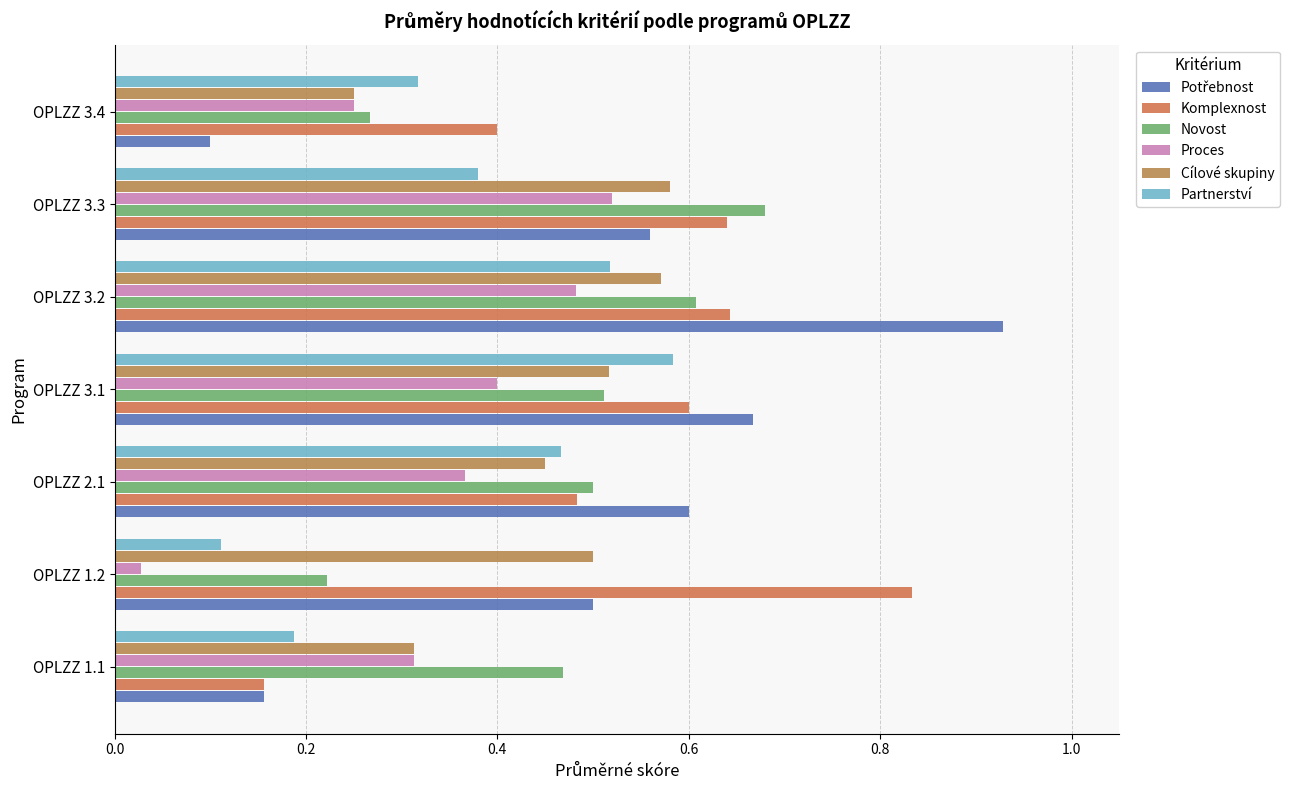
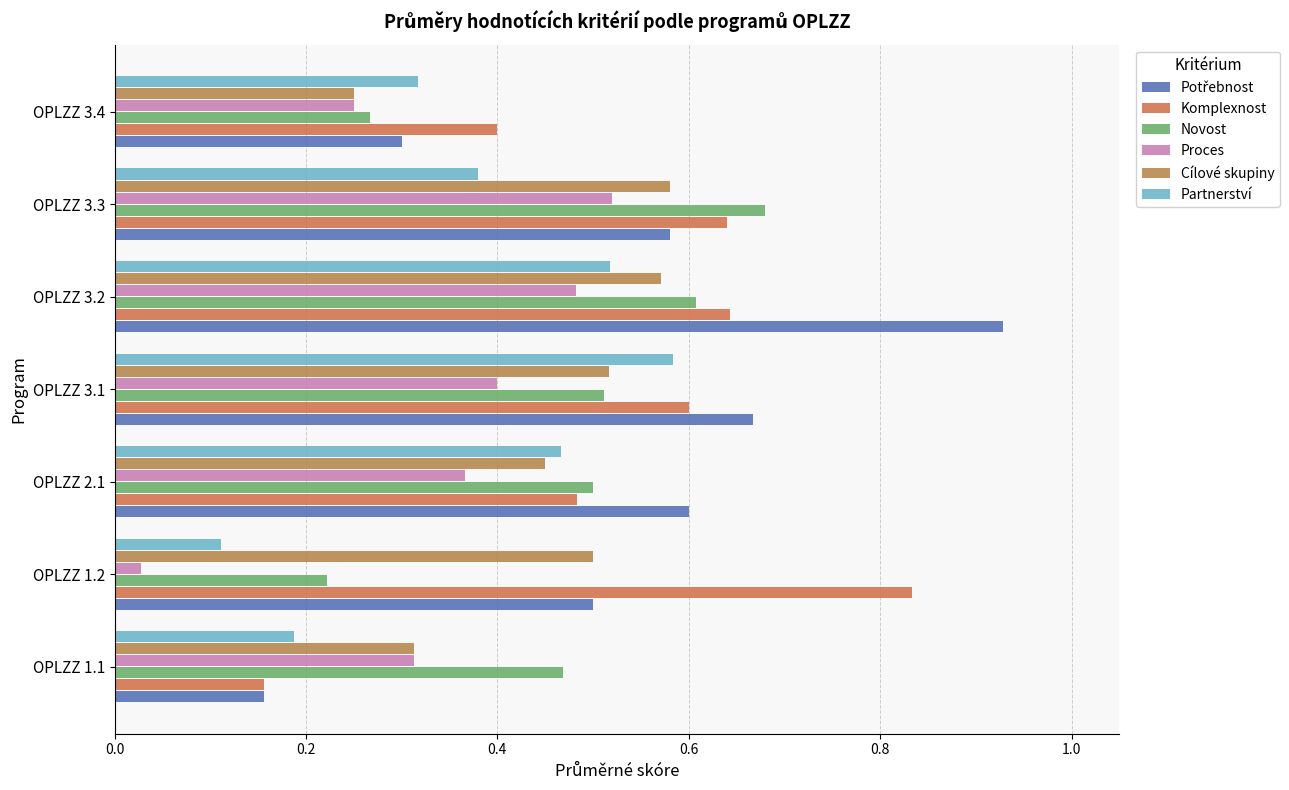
  {
    "Potřebnost": {
-     "OPLZZ 3.4": 0.1,
-     "OPLZZ 3.3": 0.56,
+     "OPLZZ 3.4": 0.3,
+     "OPLZZ 3.3": 0.58,
      "OPLZZ 3.2": 0.93,
      "OPLZZ 3.1": 0.67,
      "OPLZZ 2.1": 0.60,
      "OPLZZ 1.2": 0.50,
      "OPLZZ 1.1": 0.16
    },
    "Novost": {
      "OPLZZ 3.4": 0.27,
      "OPLZZ 3.3": 0.68,
      "OPLZZ 3.2": 0.61,
      "OPLZZ 3.1": 0.51,
      "OPLZZ 2.1": 0.50,
      "OPLZZ 1.2": 0.22,
      "OPLZZ 1.1": 0.47
    },
    "Proces": {
      "OPLZZ 3.4": 0.25,
      "OPLZZ 3.3": 0.52,
      "OPLZZ 3.2": 0.48,
      "OPLZZ 3.1": 0.40,
      "OPLZZ 2.1": 0.37,
      "OPLZZ 1.2": 0.03,
      "OPLZZ 1.1": 0.31
    },
    "Partnerství": {
      "OPLZZ 3.4": 0.32,
      "OPLZZ 3.3": 0.38,
      "OPLZZ 3.2": 0.52,
      "OPLZZ 3.1": 0.58,
      "OPLZZ 2.1": 0.47,
      "OPLZZ 1.2": 0.11,
      "OPLZZ 1.1": 0.19
    }
  }
